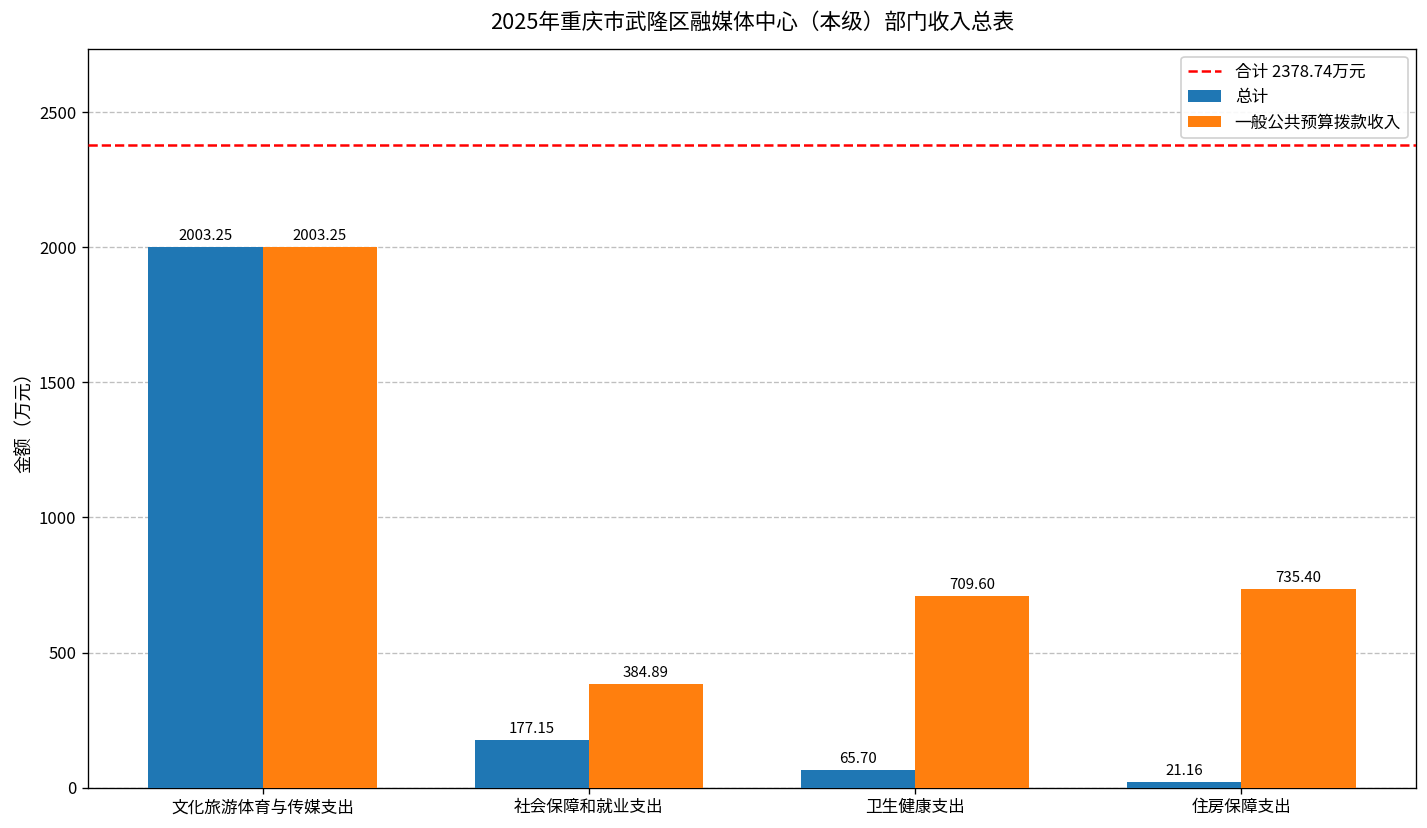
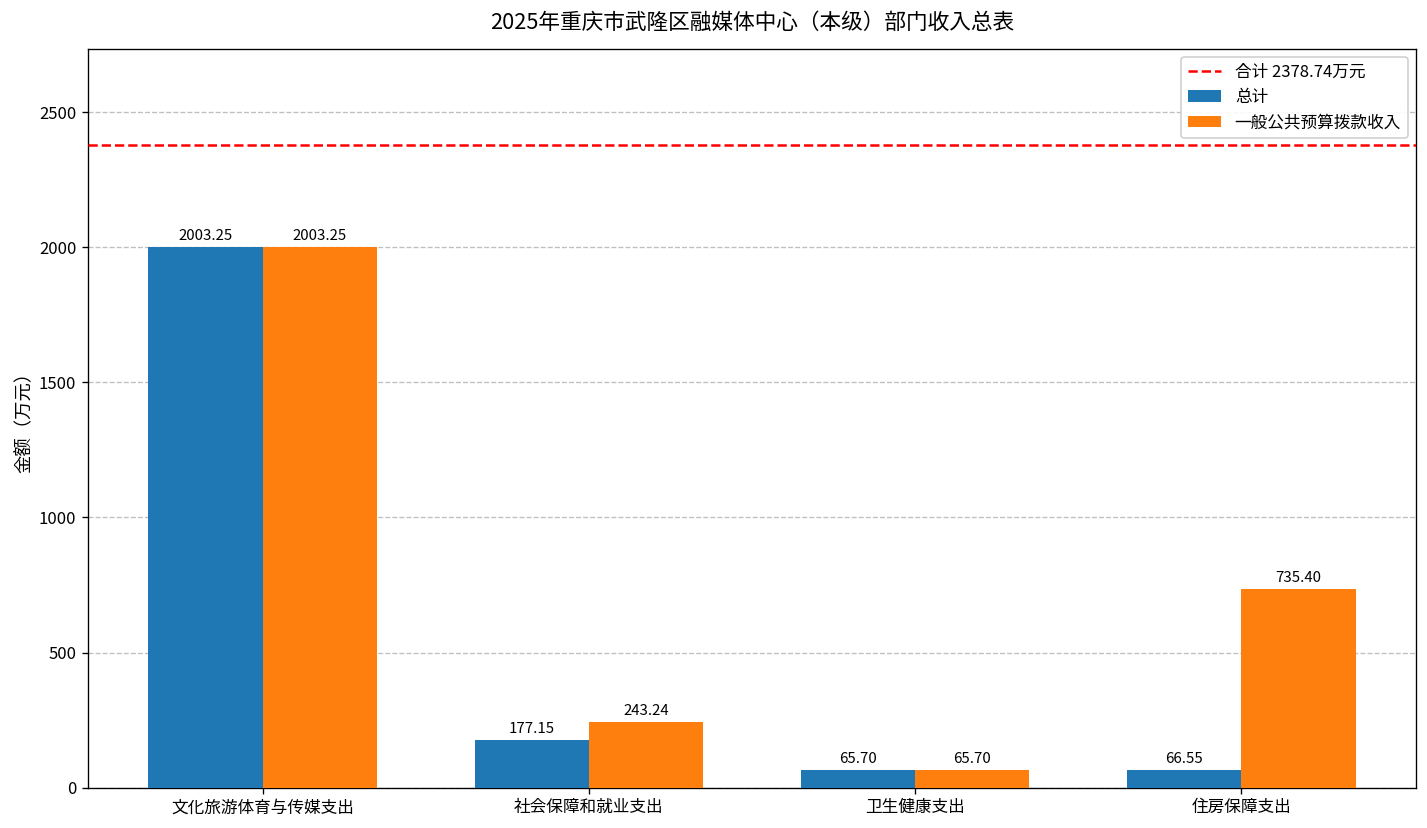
  {
    "总计": {
      "文化旅游体育与传媒支出": 2003.25,
      "社会保障和就业支出": 177.15,
      "卫生健康支出": 65.70,
-     "住房保障支出": 21.16
+     "住房保障支出": 66.55
    },
    "一般公共预算拨款收入": {
      "文化旅游体育与传媒支出": 2003.25,
-     "社会保障和就业支出": 384.89,
-     "卫生健康支出": 709.60,
+     "社会保障和就业支出": 243.24,
+     "卫生健康支出": 65.70,
      "住房保障支出": 735.40
    }
  }
